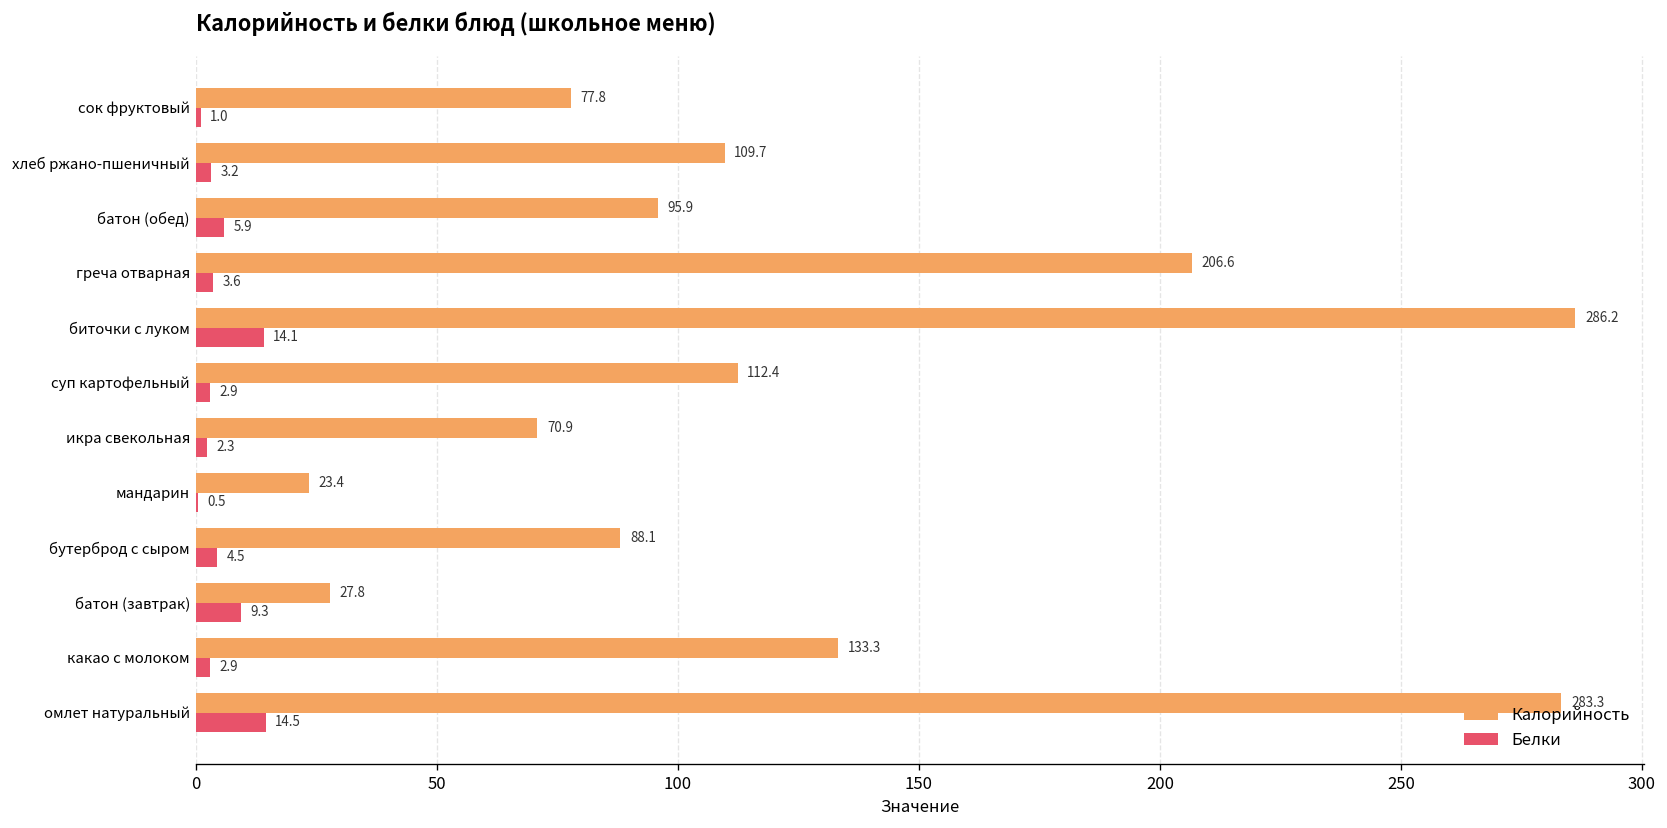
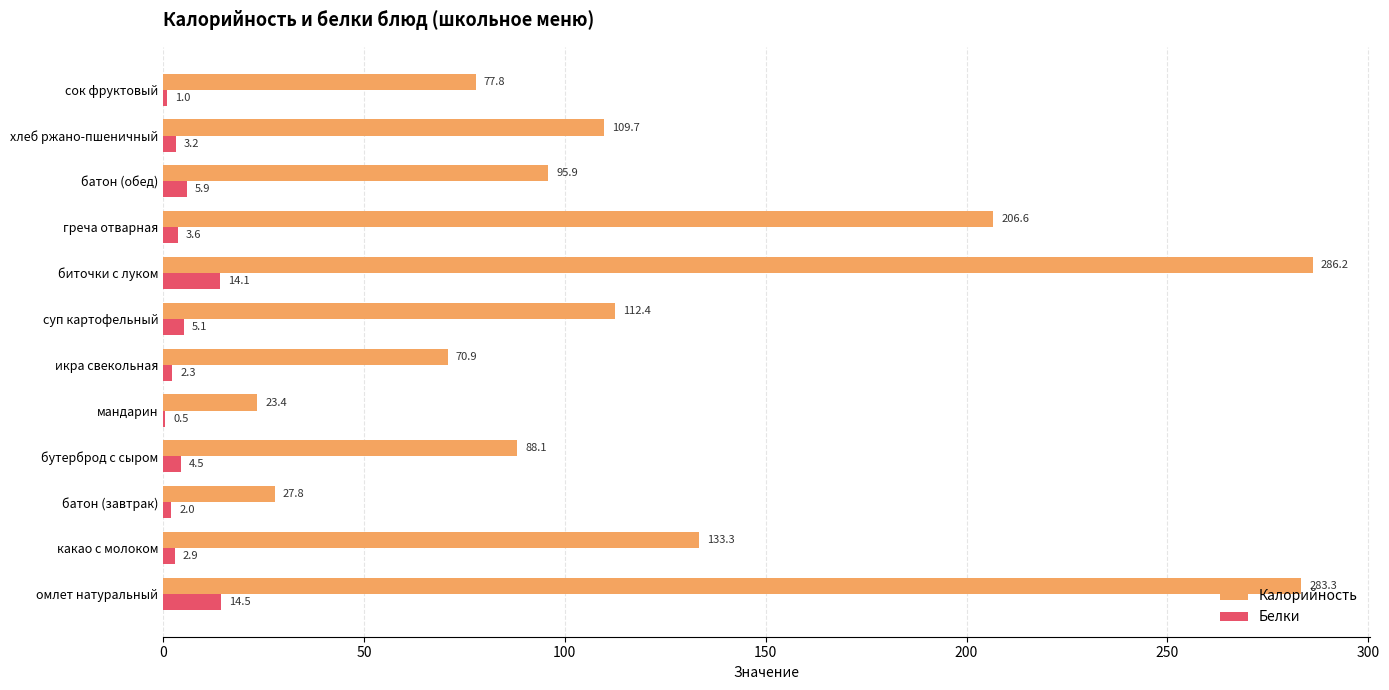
  {
    "Калорийность": {
      "сок фруктовый": 77.8,
      "хлеб ржано-пшеничный": 109.7,
      "батон (обед)": 95.9,
      "греча отварная": 206.6,
      "биточки с луком": 286.2,
      "суп картофельный": 112.4,
      "икра свекольная": 70.9,
      "мандарин": 23.4,
      "бутерброд с сыром": 88.1,
      "батон (завтрак)": 27.8,
      "какао с молоком": 133.3,
      "омлет натуральный": 283.3
    },
    "Белки": {
      "сок фруктовый": 1.0,
      "хлеб ржано-пшеничный": 3.2,
      "батон (обед)": 5.9,
      "греча отварная": 3.6,
      "биточки с луком": 14.1,
-     "суп картофельный": 2.9,
+     "суп картофельный": 5.1,
      "икра свекольная": 2.3,
      "мандарин": 0.5,
      "бутерброд с сыром": 4.5,
-     "батон (завтрак)": 9.3,
+     "батон (завтрак)": 2.0,
      "какао с молоком": 2.9,
      "омлет натуральный": 14.5
    }
  }
